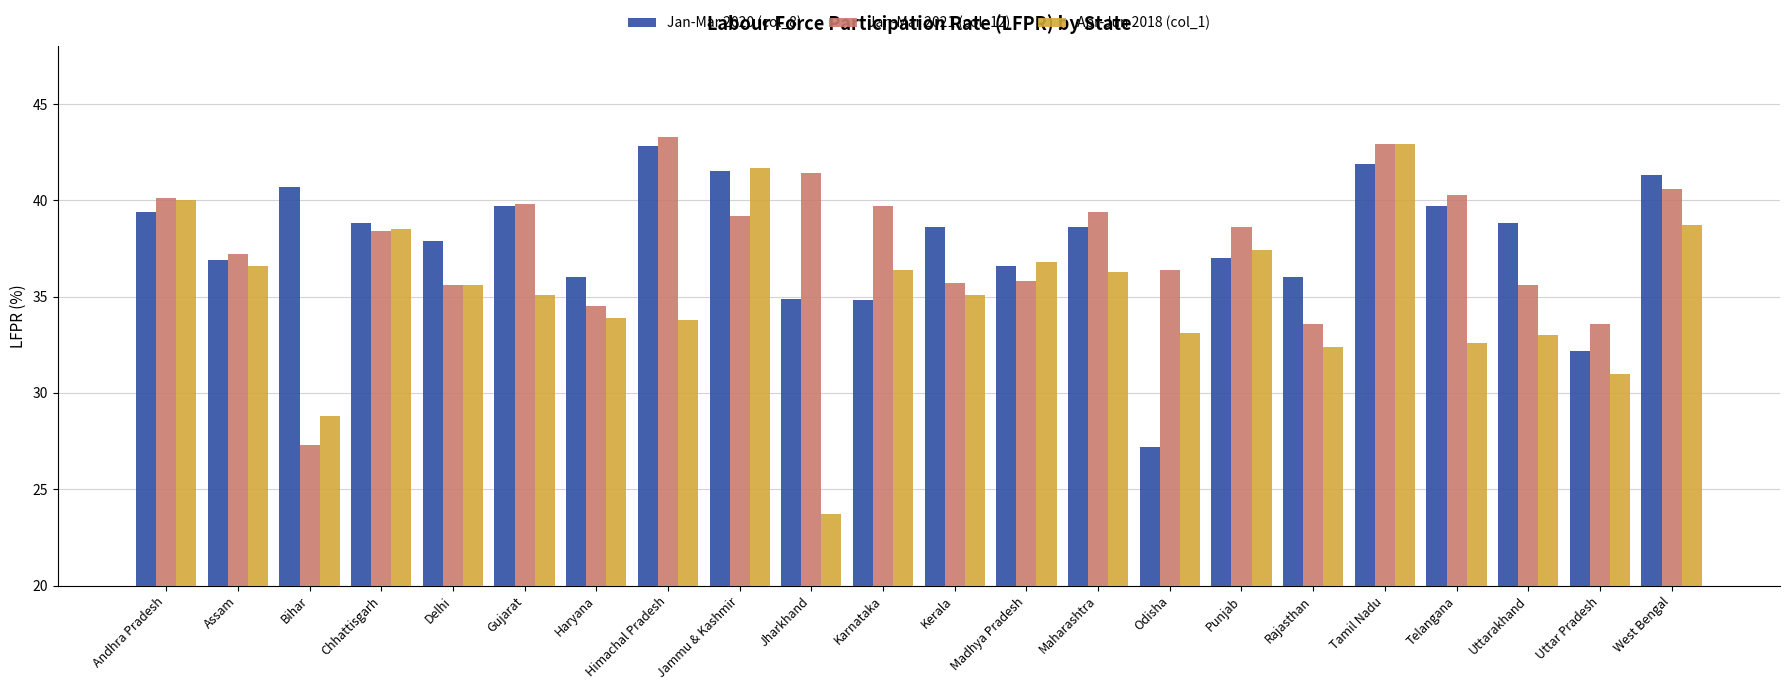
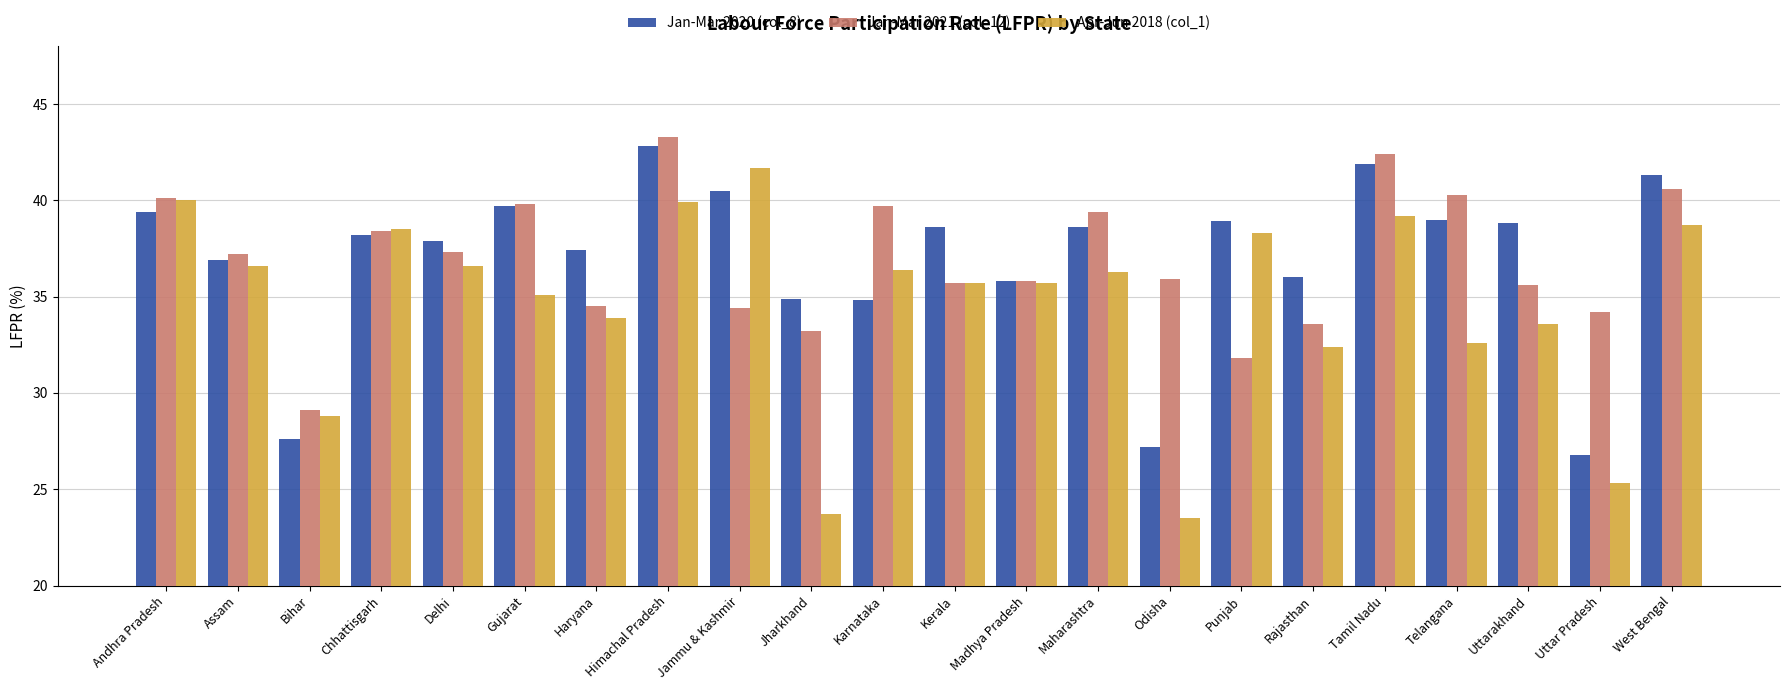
  {
    "Jan-Mar 2020 (col_8)": {
      "Andhra Pradesh": 39.4,
      "Assam": 36.9,
-     "Bihar": 40.7,
-     "Chhattisgarh": 38.8,
+     "Bihar": 27.6,
+     "Chhattisgarh": 38.2,
      "Delhi": 37.9,
      "Gujarat": 39.7,
-     "Haryana": 36.0,
+     "Haryana": 37.4,
      "Himachal Pradesh": 42.8,
-     "Jammu & Kashmir": 41.5,
+     "Jammu & Kashmir": 40.5,
      "Jharkhand": 34.9,
      "Karnataka": 34.8,
      "Kerala": 38.6,
-     "Madhya Pradesh": 36.6,
+     "Madhya Pradesh": 35.8,
      "Maharashtra": 38.6,
      "Odisha": 27.2,
-     "Punjab": 37.0,
+     "Punjab": 38.9,
      "Rajasthan": 36.0,
      "Tamil Nadu": 41.9,
-     "Telangana": 39.7,
+     "Telangana": 39.0,
      "Uttarakhand": 38.8,
-     "Uttar Pradesh": 32.2,
+     "Uttar Pradesh": 26.8,
      "West Bengal": 41.3
    },
    "Jan-Mar 2021 (col_12)": {
      "Andhra Pradesh": 40.1,
      "Assam": 37.2,
-     "Bihar": 27.3,
+     "Bihar": 29.1,
      "Chhattisgarh": 38.4,
-     "Delhi": 35.6,
+     "Delhi": 37.3,
      "Gujarat": 39.8,
      "Haryana": 34.5,
      "Himachal Pradesh": 43.3,
-     "Jammu & Kashmir": 39.2,
-     "Jharkhand": 41.4,
+     "Jammu & Kashmir": 34.4,
+     "Jharkhand": 33.2,
      "Karnataka": 39.7,
      "Kerala": 35.7,
      "Madhya Pradesh": 35.8,
      "Maharashtra": 39.4,
-     "Odisha": 36.4,
-     "Punjab": 38.6,
+     "Odisha": 35.9,
+     "Punjab": 31.8,
      "Rajasthan": 33.6,
-     "Tamil Nadu": 42.9,
+     "Tamil Nadu": 42.4,
      "Telangana": 40.3,
      "Uttarakhand": 35.6,
-     "Uttar Pradesh": 33.6,
+     "Uttar Pradesh": 34.2,
      "West Bengal": 40.6
    },
    "Apr-Jun 2018 (col_1)": {
      "Andhra Pradesh": 40.0,
      "Assam": 36.6,
      "Bihar": 28.8,
      "Chhattisgarh": 38.5,
-     "Delhi": 35.6,
+     "Delhi": 36.6,
      "Gujarat": 35.1,
      "Haryana": 33.9,
-     "Himachal Pradesh": 33.8,
+     "Himachal Pradesh": 39.9,
      "Jammu & Kashmir": 41.7,
      "Jharkhand": 23.7,
      "Karnataka": 36.4,
-     "Kerala": 35.1,
-     "Madhya Pradesh": 36.8,
+     "Kerala": 35.7,
+     "Madhya Pradesh": 35.7,
      "Maharashtra": 36.3,
-     "Odisha": 33.1,
-     "Punjab": 37.4,
+     "Odisha": 23.5,
+     "Punjab": 38.3,
      "Rajasthan": 32.4,
-     "Tamil Nadu": 42.9,
+     "Tamil Nadu": 39.2,
      "Telangana": 32.6,
-     "Uttarakhand": 33.0,
-     "Uttar Pradesh": 31.0,
+     "Uttarakhand": 33.6,
+     "Uttar Pradesh": 25.3,
      "West Bengal": 38.7
    }
  }
